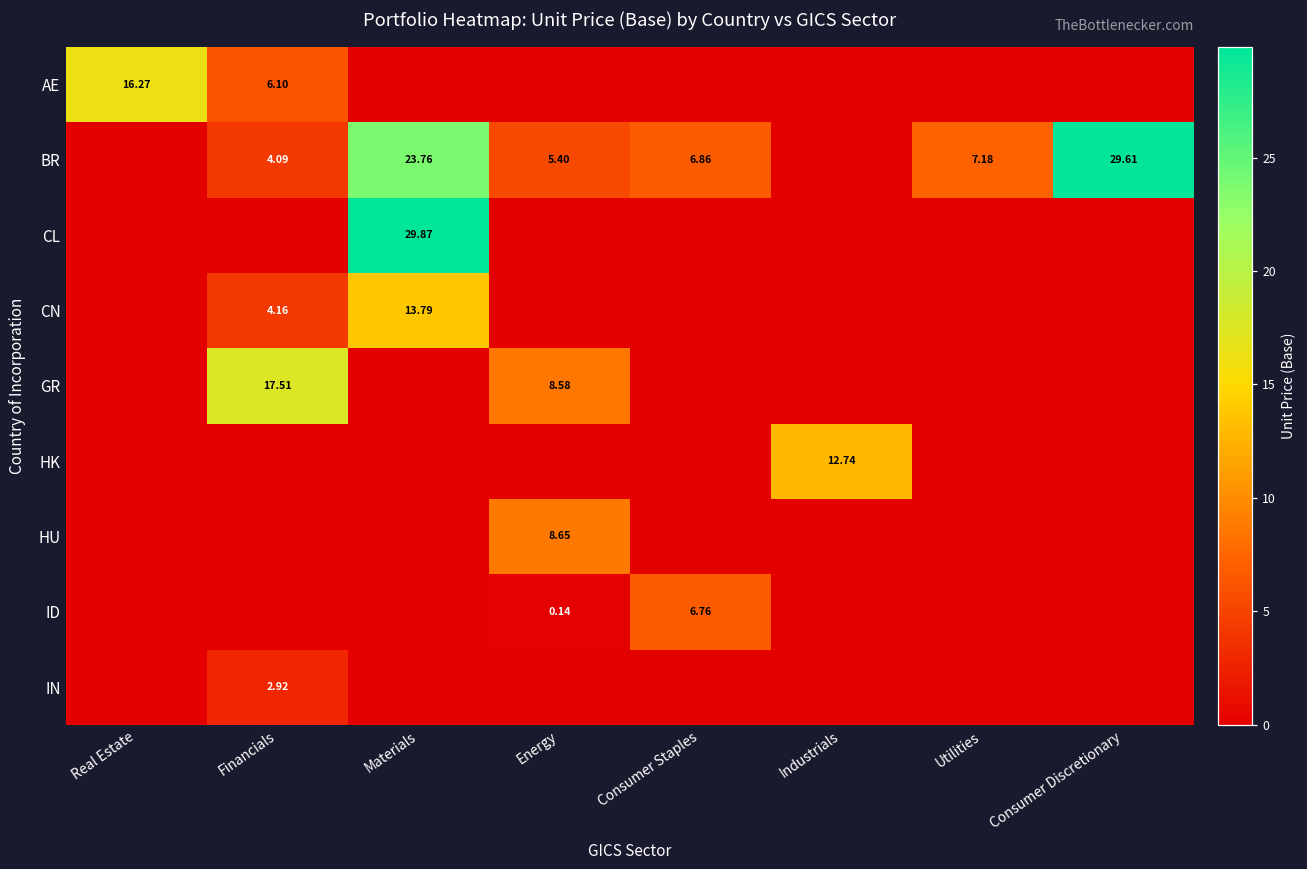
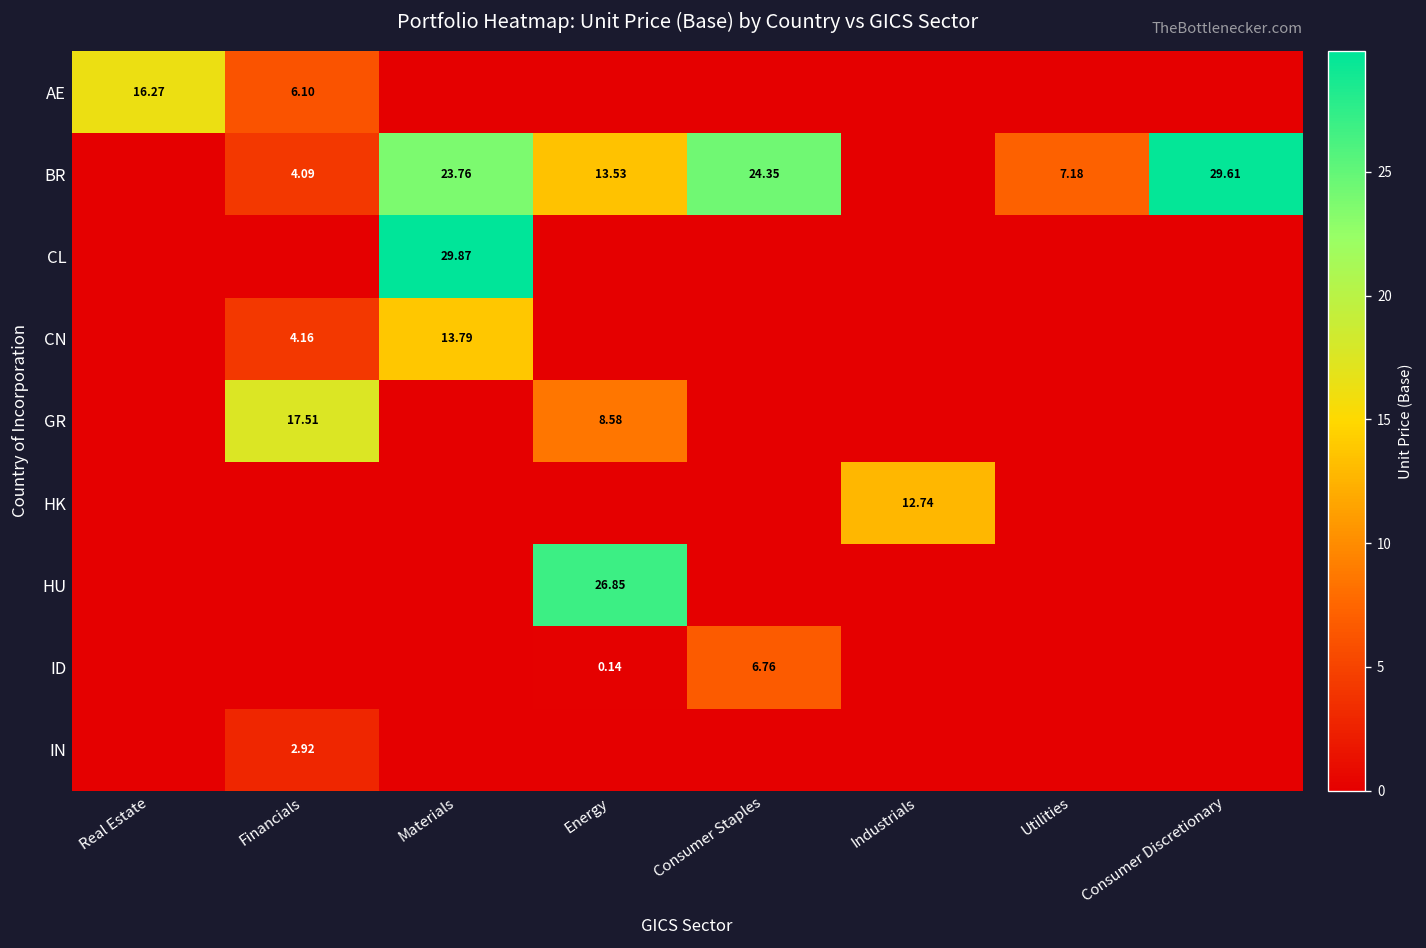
  {
    "AE": {
      "Real Estate": 16.27,
      "Financials": 6.10
    },
    "BR": {
      "Financials": 4.09,
      "Materials": 23.76,
-     "Energy": 5.40,
-     "Consumer Staples": 6.86,
+     "Energy": 13.53,
+     "Consumer Staples": 24.35,
      "Utilities": 7.18,
      "Consumer Discretionary": 29.61
    },
    "CL": {
      "Materials": 29.87
    },
    "CN": {
      "Financials": 4.16,
      "Materials": 13.79
    },
    "GR": {
      "Financials": 17.51,
      "Energy": 8.58
    },
    "HK": {
      "Industrials": 12.74
    },
    "HU": {
-     "Energy": 8.65
+     "Energy": 26.85
    },
    "ID": {
      "Energy": 0.14,
      "Consumer Staples": 6.76
    },
    "IN": {
      "Financials": 2.92
    }
  }
